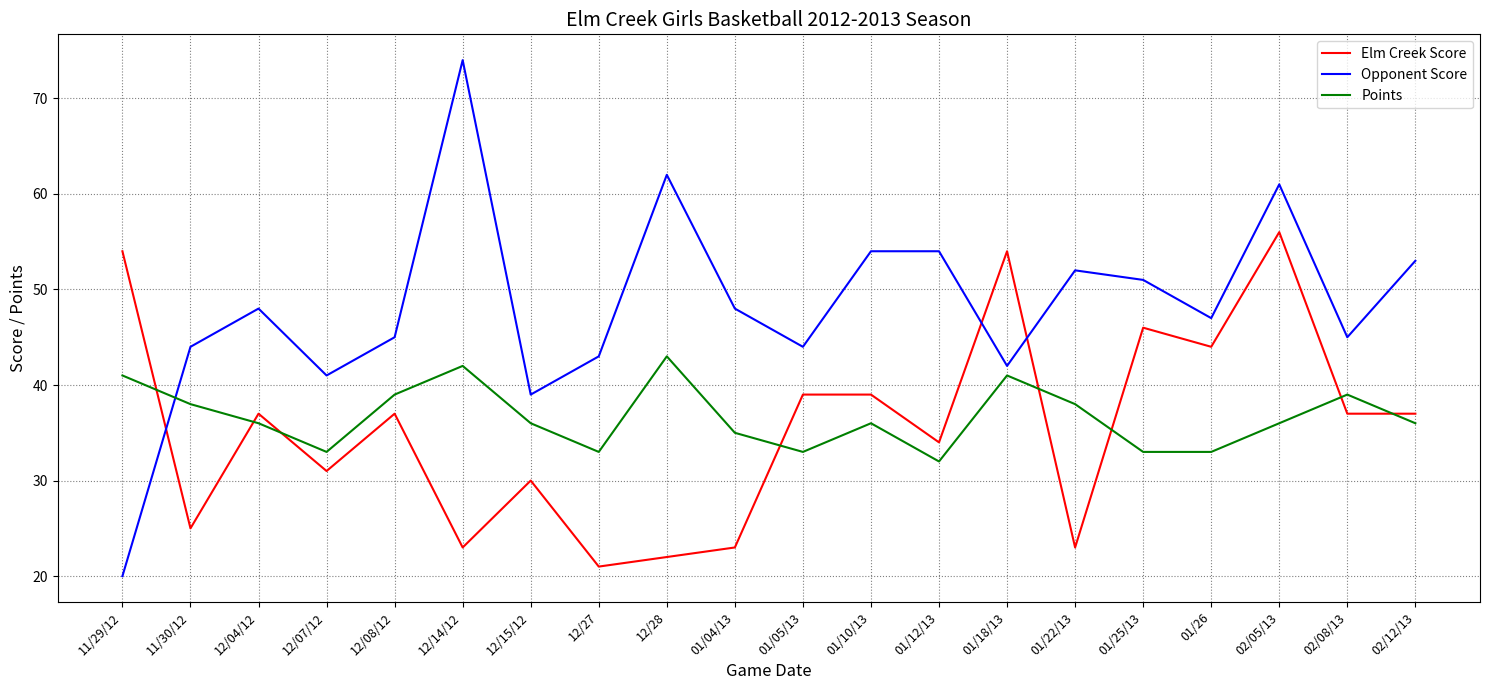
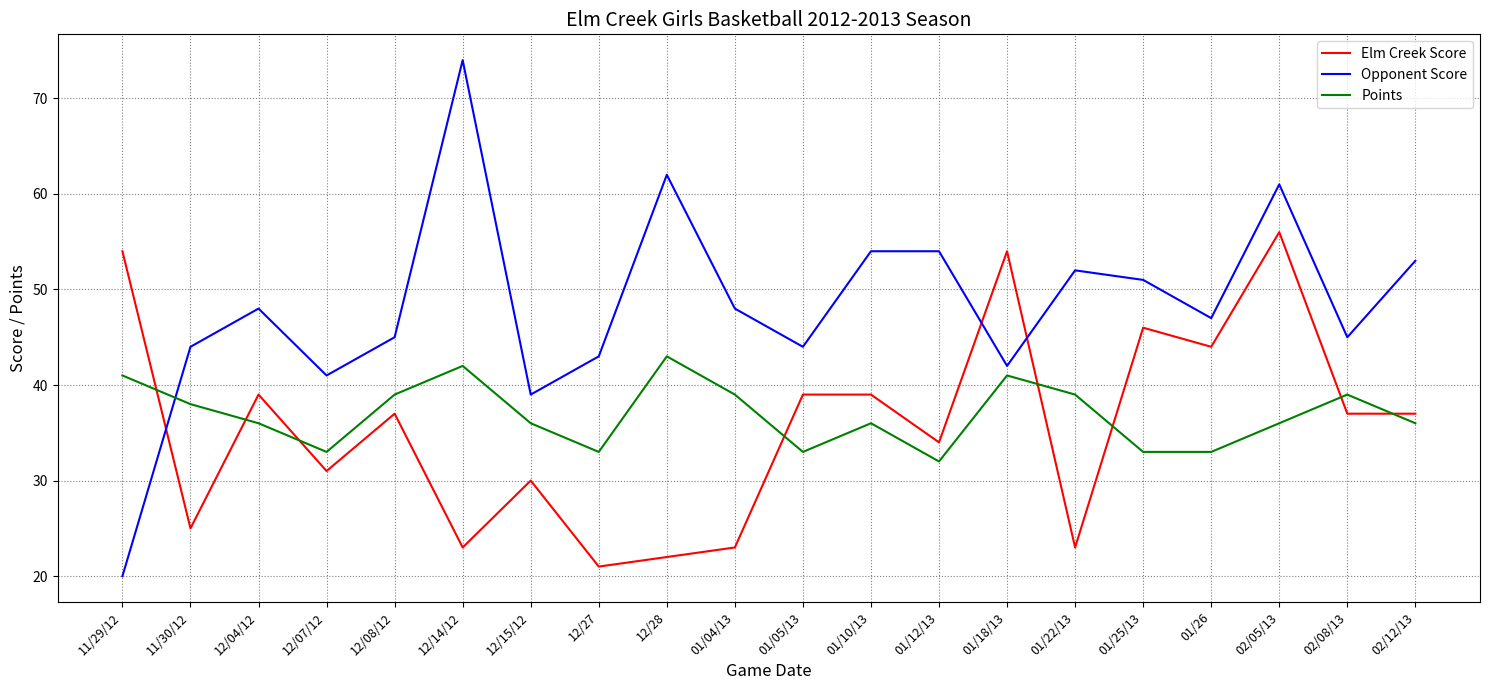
  {
    "Elm Creek Score": {
      "11/29/12": 54,
      "11/30/12": 25,
-     "12/04/12": 37,
+     "12/04/12": 39,
      "12/07/12": 31,
      "12/08/12": 37,
      "12/14/12": 23,
      "12/15/12": 30,
      "12/27": 21,
      "12/28": 22,
      "01/04/13": 23,
      "01/05/13": 39,
      "01/10/13": 39,
      "01/12/13": 34,
      "01/18/13": 54,
      "01/22/13": 23,
      "01/25/13": 46,
      "01/26": 44,
      "02/05/13": 56,
      "02/08/13": 37,
      "02/12/13": 37
    },
    "Opponent Score": {
      "11/29/12": 20,
      "11/30/12": 44,
      "12/04/12": 48,
      "12/07/12": 41,
      "12/08/12": 45,
      "12/14/12": 74,
      "12/15/12": 39,
      "12/27": 43,
      "12/28": 62,
      "01/04/13": 48,
      "01/05/13": 44,
      "01/10/13": 54,
      "01/12/13": 54,
      "01/18/13": 42,
      "01/22/13": 52,
      "01/25/13": 51,
      "01/26": 47,
      "02/05/13": 61,
      "02/08/13": 45,
      "02/12/13": 53
    },
    "Points": {
      "11/29/12": 41,
      "11/30/12": 38,
      "12/04/12": 36,
      "12/07/12": 33,
      "12/08/12": 39,
      "12/14/12": 42,
      "12/15/12": 36,
      "12/27": 33,
      "12/28": 43,
-     "01/04/13": 35,
+     "01/04/13": 39,
      "01/05/13": 33,
      "01/10/13": 36,
      "01/12/13": 32,
      "01/18/13": 41,
-     "01/22/13": 38,
+     "01/22/13": 39,
      "01/25/13": 33,
      "01/26": 33,
      "02/05/13": 36,
      "02/08/13": 39,
      "02/12/13": 36
    }
  }
